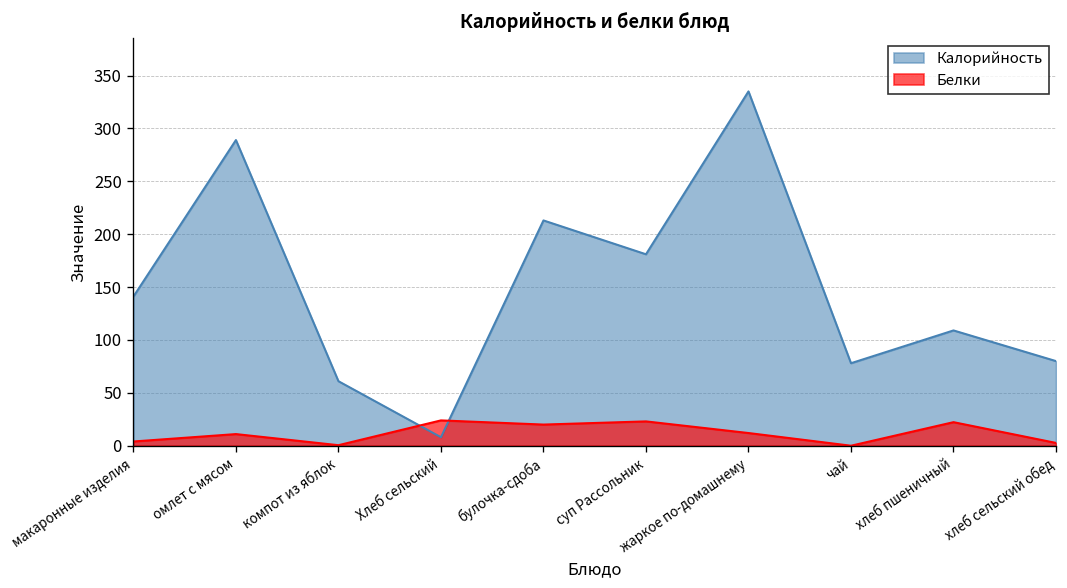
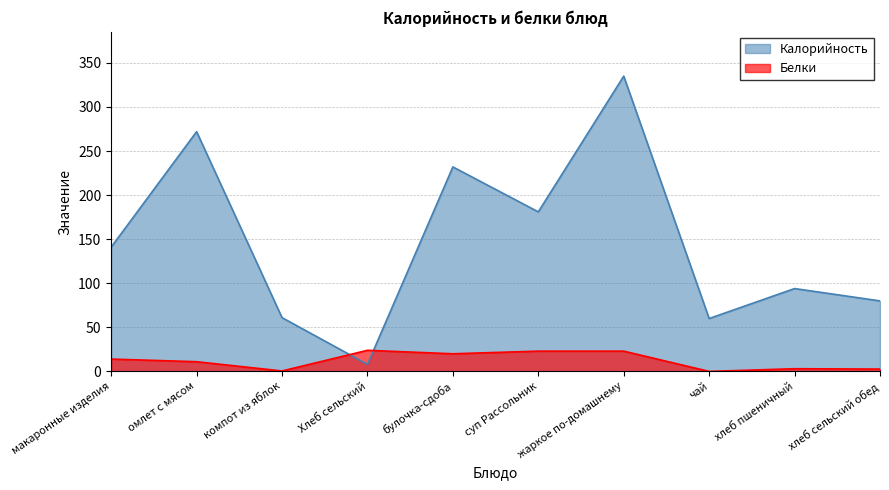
  {
    "Калорийность": {
      "макаронные изделия": 140,
-     "омлет с мясом": 290,
+     "омлет с мясом": 270,
      "компот из яблок": 60,
      "Хлеб сельский": 10,
-     "булочка-сдоба": 210,
+     "булочка-сдоба": 230,
      "суп Рассольник": 180,
      "жаркое по-домашнему": 340,
-     "чай": 80,
-     "хлеб пшеничный": 110,
+     "чай": 60,
+     "хлеб пшеничный": 90,
      "хлеб сельский обед": 80
    },
    "Белки": {
-     "макаронные изделия": 0,
+     "макаронные изделия": 10,
      "омлет с мясом": 10,
      "компот из яблок": 0,
      "Хлеб сельский": 20,
      "булочка-сдоба": 20,
      "суп Рассольник": 20,
-     "жаркое по-домашнему": 10,
+     "жаркое по-домашнему": 20,
      "чай": 0,
-     "хлеб пшеничный": 20,
+     "хлеб пшеничный": 0,
      "хлеб сельский обед": 0
    }
  }
